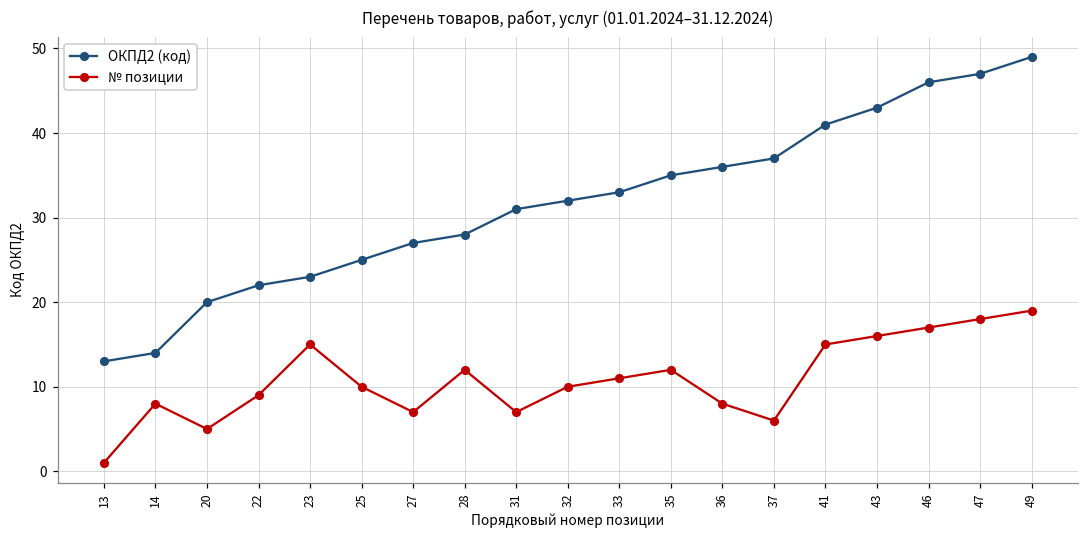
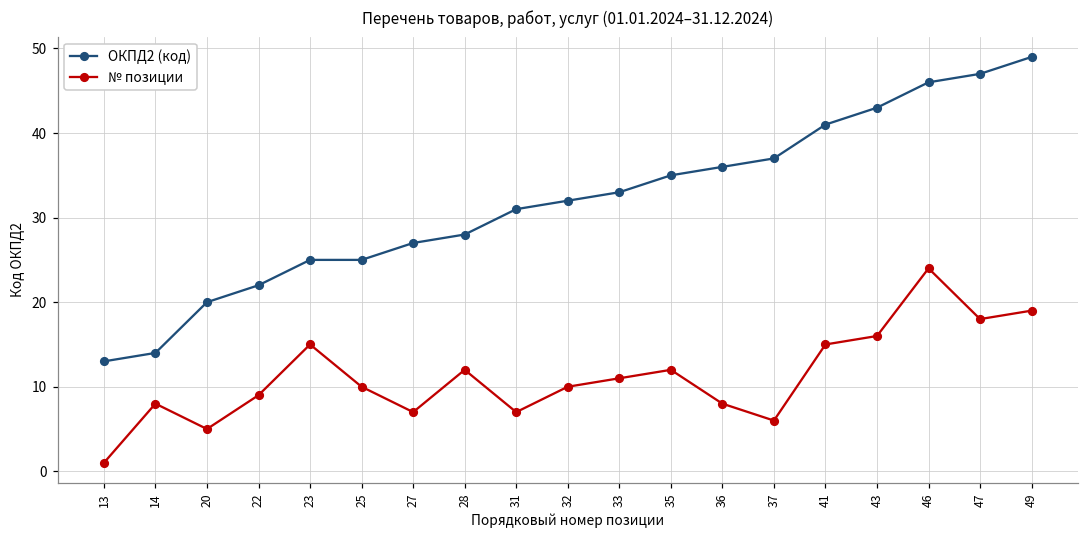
  {
    "ОКПД2 (код)": {
      "13": 13,
      "14": 14,
      "20": 20,
      "22": 22,
-     "23": 23,
+     "23": 25,
      "25": 25,
      "27": 27,
      "28": 28,
      "31": 31,
      "32": 32,
      "33": 33,
      "35": 35,
      "36": 36,
      "37": 37,
      "41": 41,
      "43": 43,
      "46": 46,
      "47": 47,
      "49": 49
    },
    "№ позиции": {
      "13": 1,
      "14": 8,
      "20": 5,
      "22": 9,
      "23": 15,
      "25": 10,
      "27": 7,
      "28": 12,
      "31": 7,
      "32": 10,
      "33": 11,
      "35": 12,
      "36": 8,
      "37": 6,
      "41": 15,
      "43": 16,
-     "46": 17,
+     "46": 24,
      "47": 18,
      "49": 19
    }
  }
